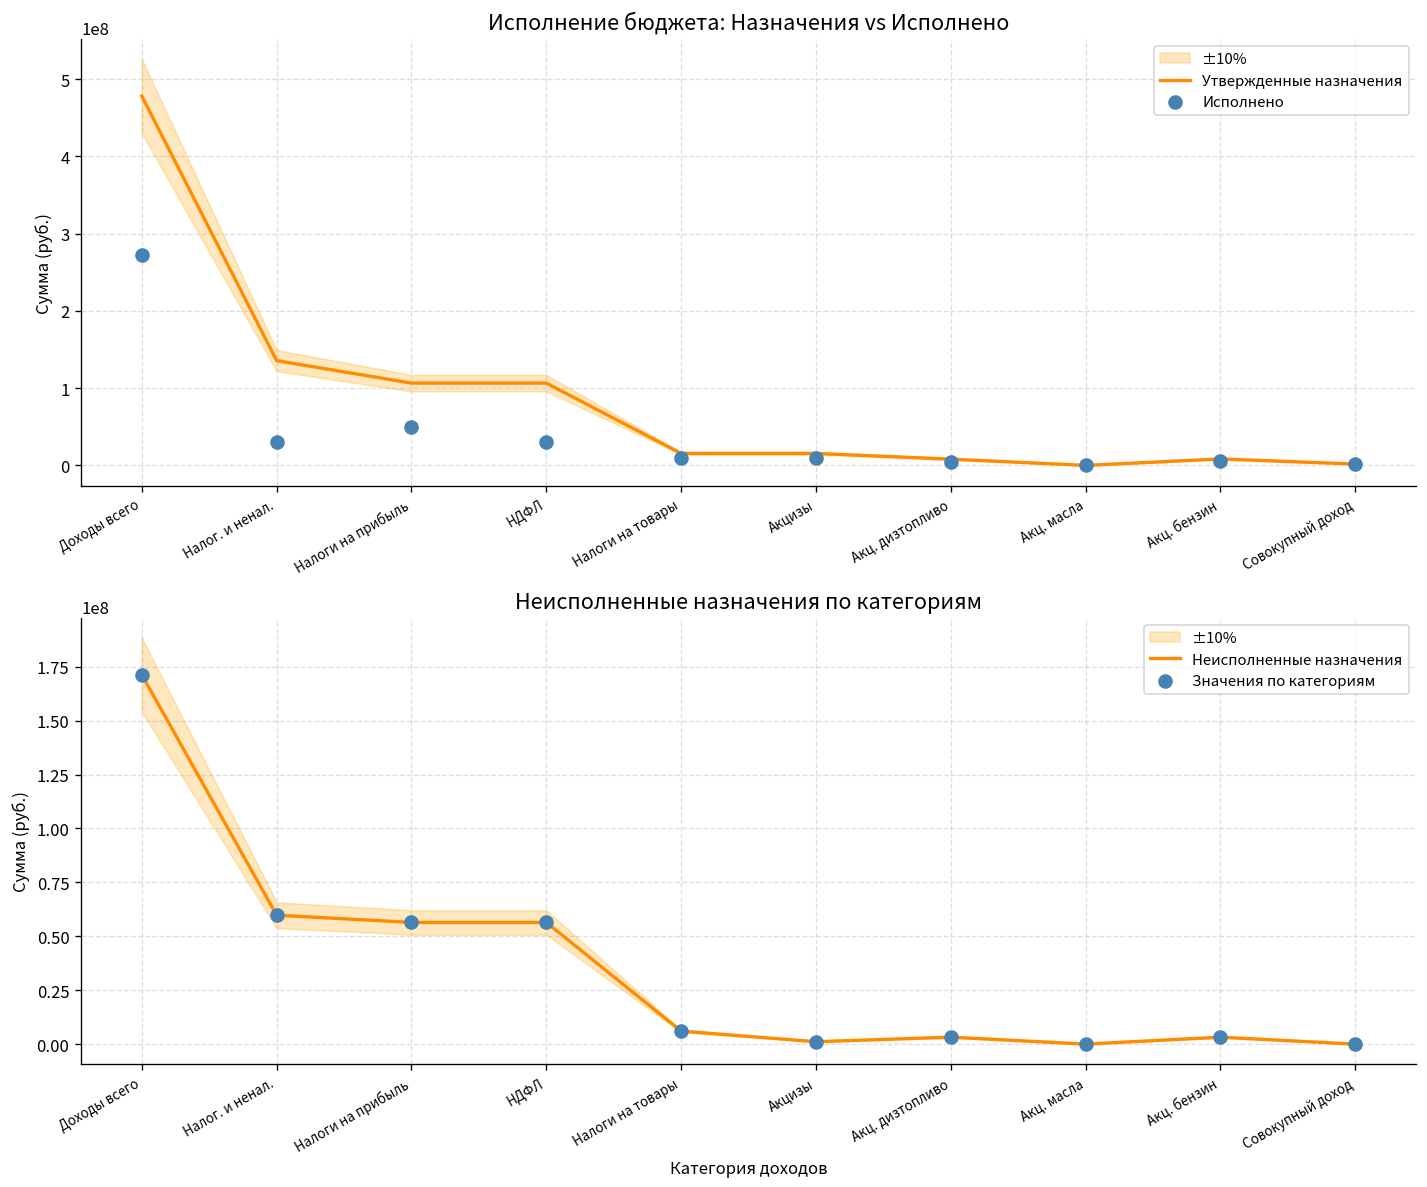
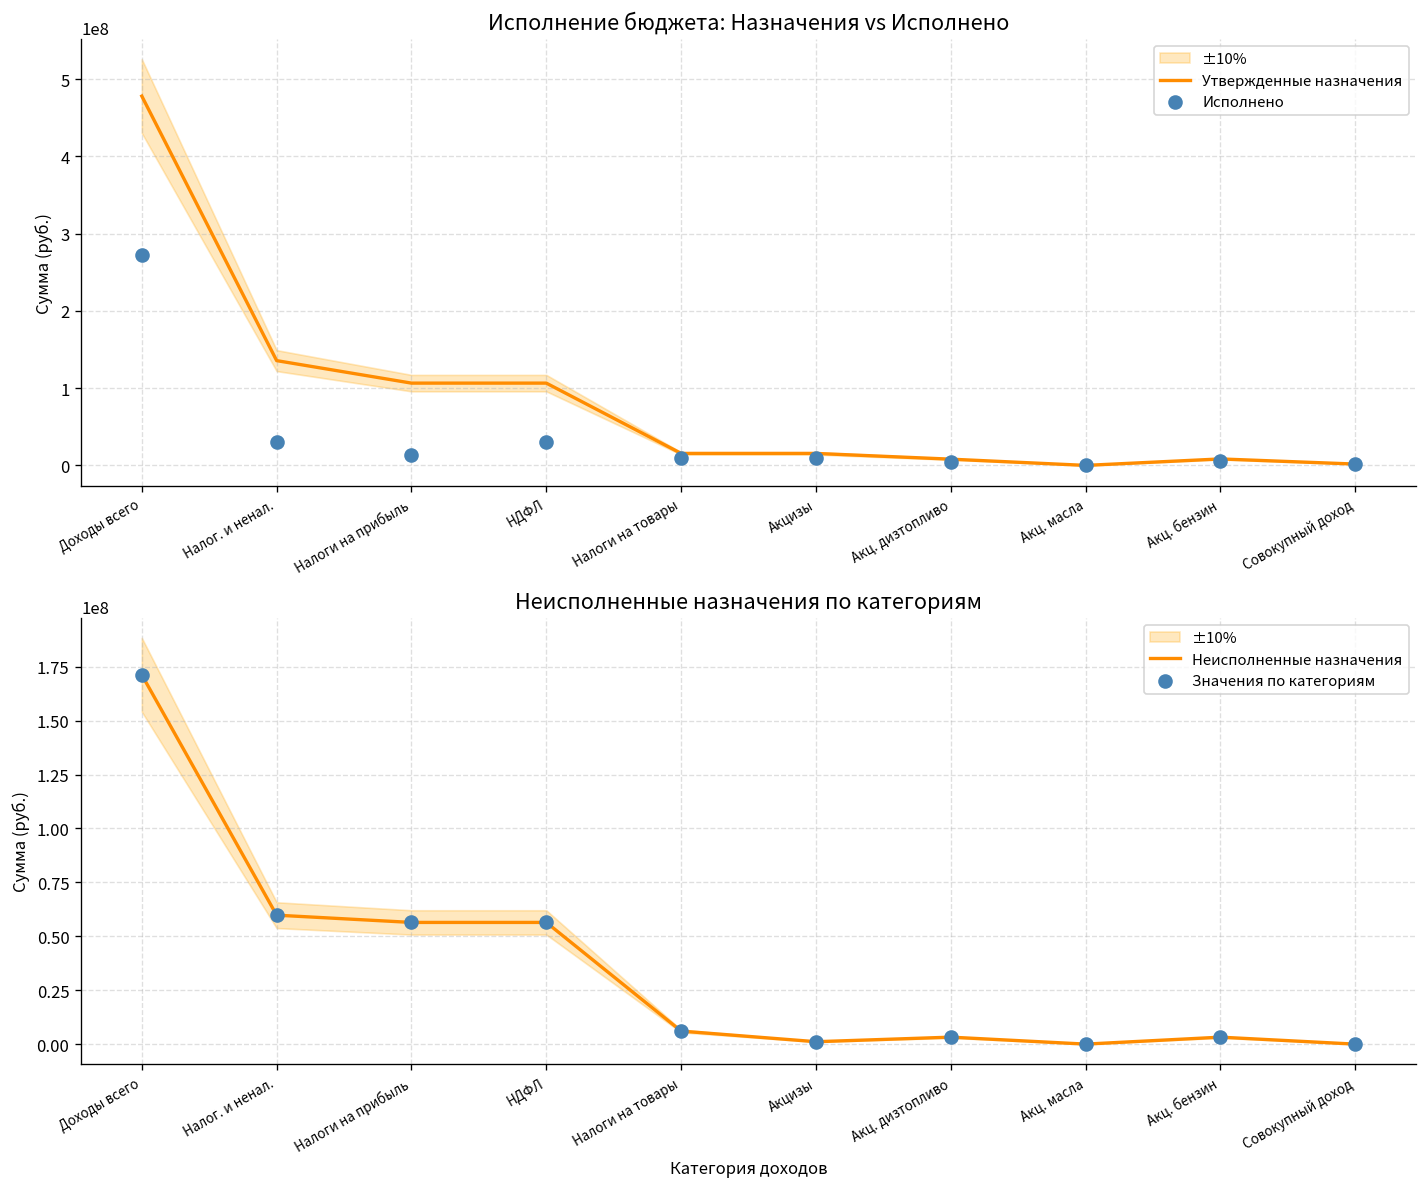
  {
    "Исполнение бюджета: Назначения vs Исполнено": {
      "Исполнено": {
-       "Налоги на прибыль": 50000000
+       "Налоги на прибыль": 10000000
      }
    },
    "Неисполненные назначения по категориям": {
      "Значения по категориям": {
        "Доходы всего": 171000000,
        "Налог. и ненал.": 60000000,
        "Налоги на прибыль": 56000000,
        "НДФЛ": 56000000
      }
    }
  }
